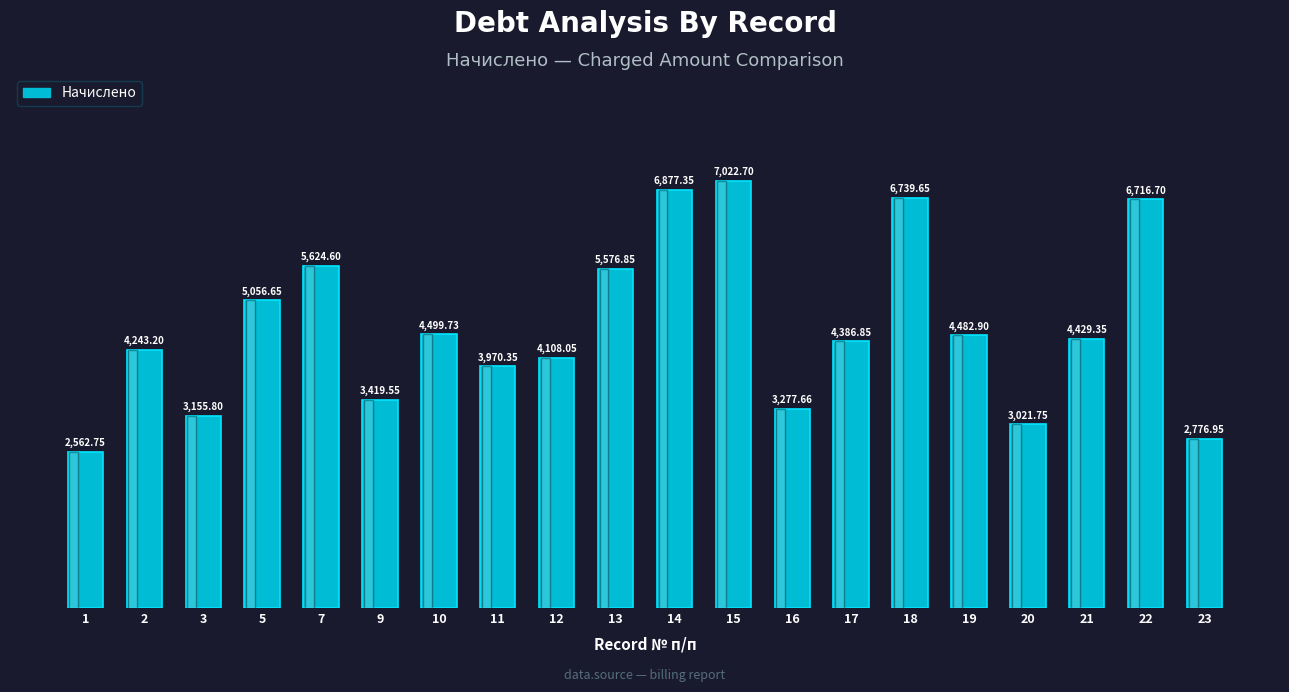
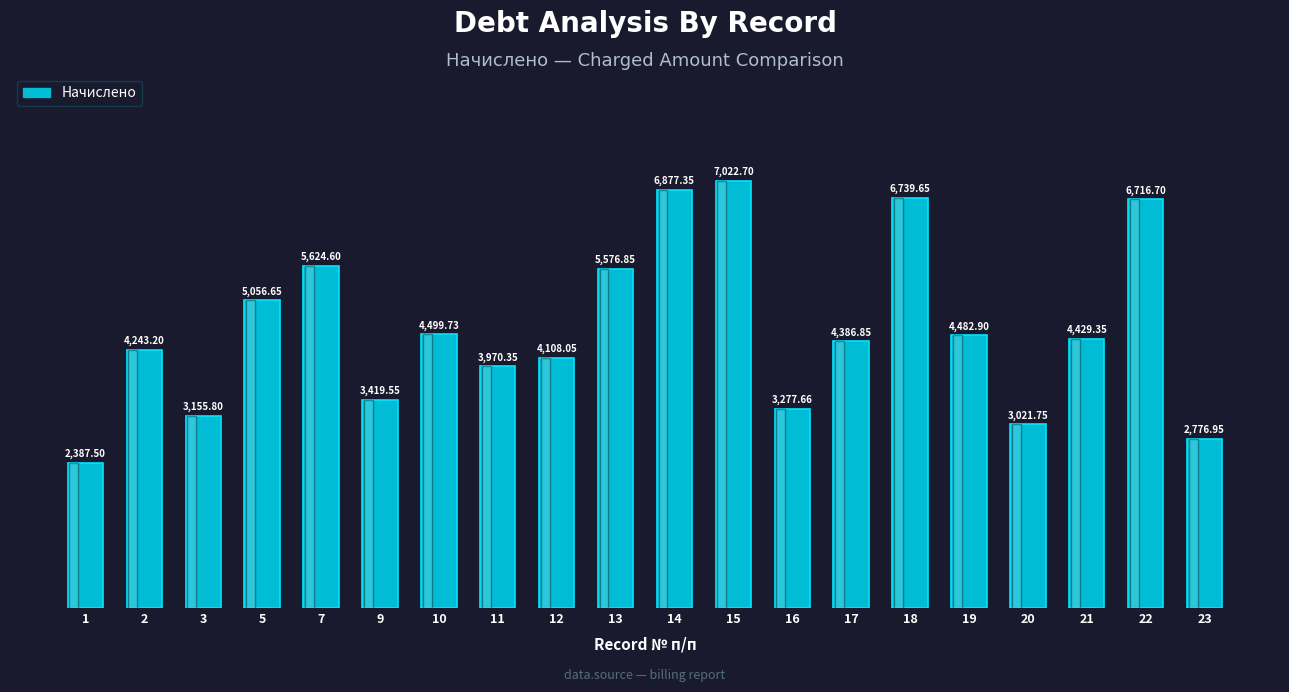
  {
-   "1": "2,562.75",
+   "1": "2,387.50",
    "2": "4,243.20",
    "3": "3,155.80",
    "5": "5,056.65",
    "7": "5,624.60",
    "9": "3,419.55",
    "10": "4,499.73",
    "11": "3,970.35",
    "12": "4,108.05",
    "13": "5,576.85",
    "14": "6,877.35",
    "15": "7,022.70",
    "16": "3,277.66",
    "17": "4,386.85",
    "18": "6,739.65",
    "19": "4,482.90",
    "20": "3,021.75",
    "21": "4,429.35",
    "22": "6,716.70",
    "23": "2,776.95"
  }
